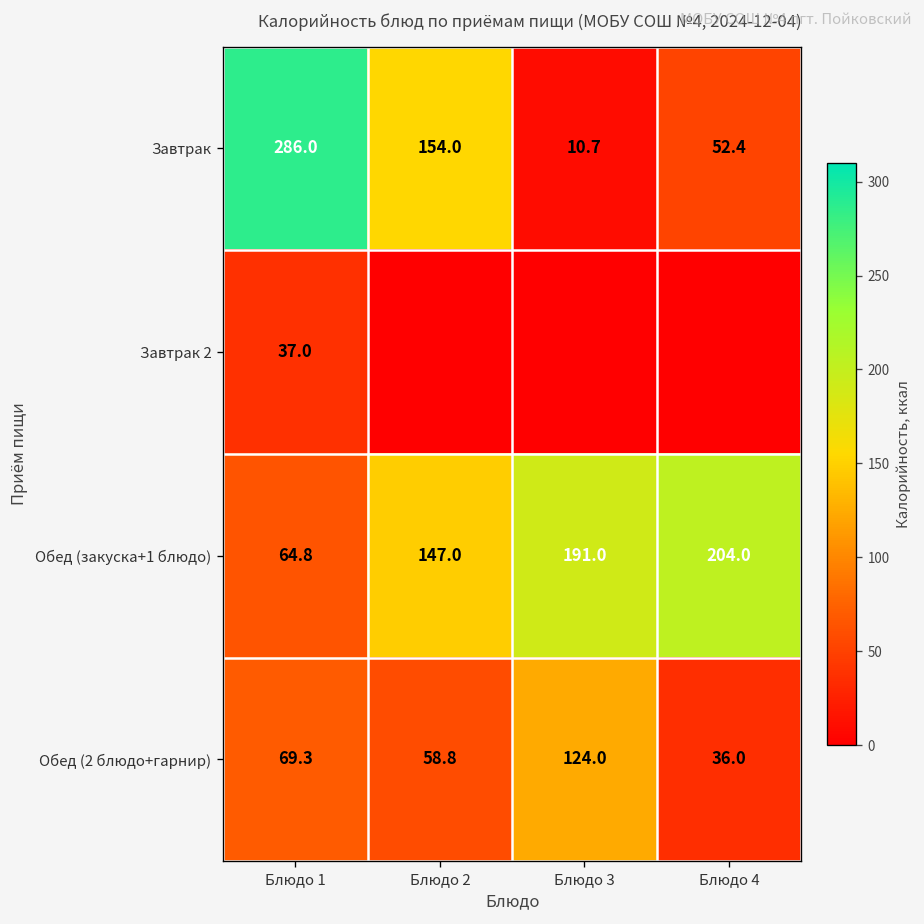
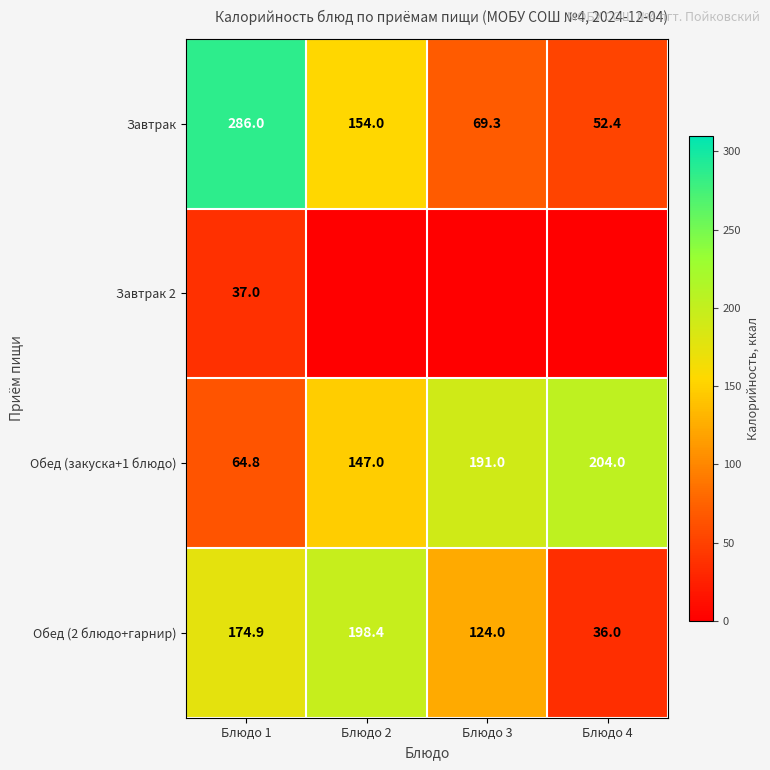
  {
    "Завтрак": {
      "Блюдо 1": 286.0,
      "Блюдо 2": 154.0,
-     "Блюдо 3": 10.7,
+     "Блюдо 3": 69.3,
      "Блюдо 4": 52.4
    },
    "Завтрак 2": {
      "Блюдо 1": 37.0
    },
    "Обед (закуска+1 блюдо)": {
      "Блюдо 1": 64.8,
      "Блюдо 2": 147.0,
      "Блюдо 3": 191.0,
      "Блюдо 4": 204.0
    },
    "Обед (2 блюдо+гарнир)": {
-     "Блюдо 1": 69.3,
-     "Блюдо 2": 58.8,
+     "Блюдо 1": 174.9,
+     "Блюдо 2": 198.4,
      "Блюдо 3": 124.0,
      "Блюдо 4": 36.0
    }
  }
